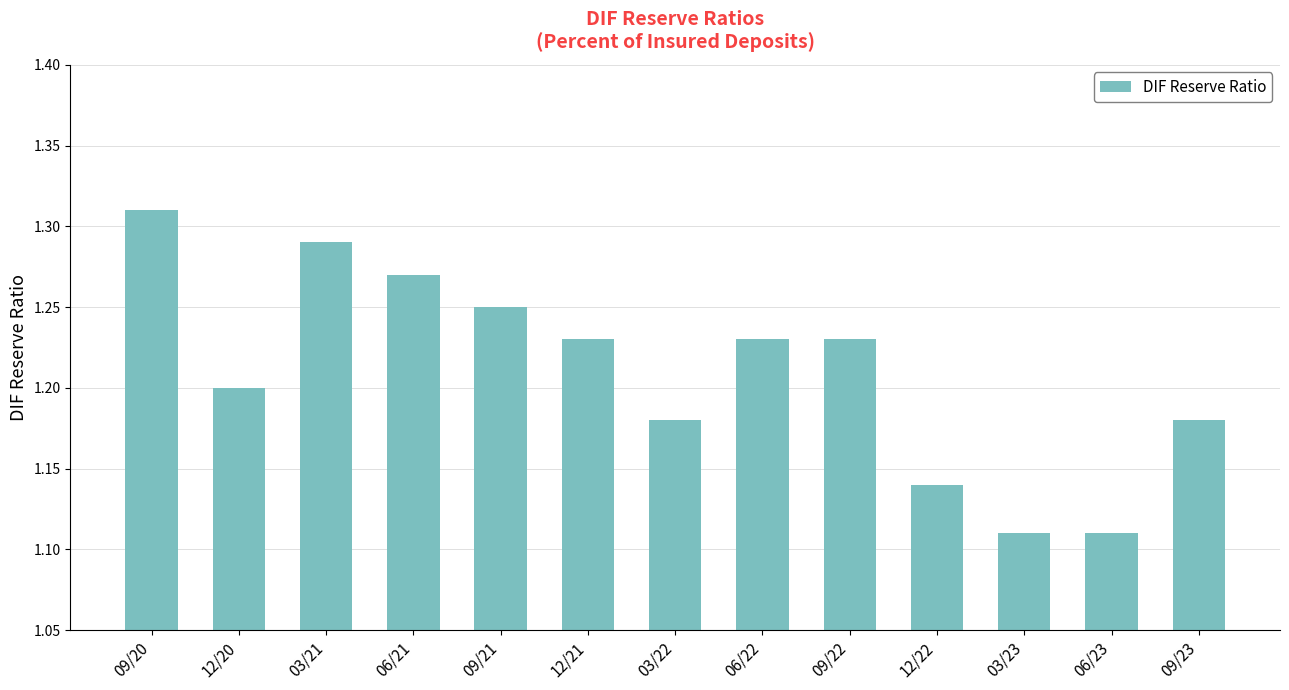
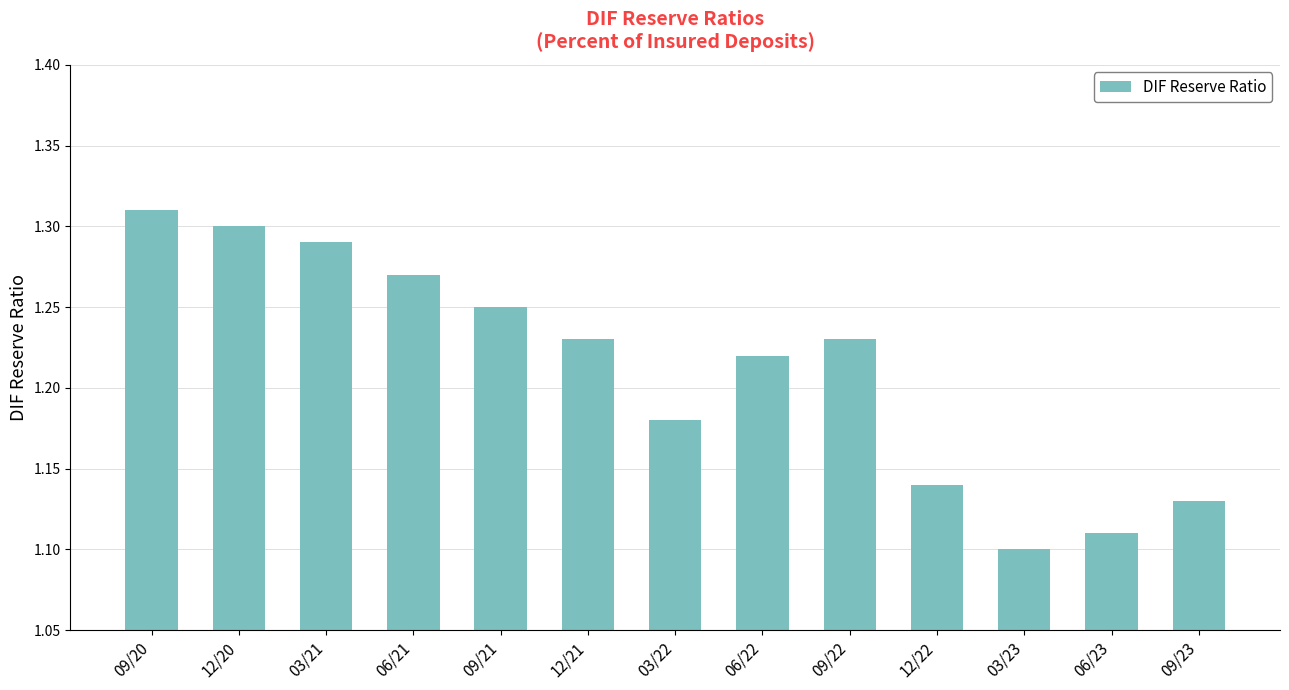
  {
    "09/20": 1.31,
-   "12/20": 1.2,
+   "12/20": 1.3,
    "03/21": 1.29,
    "06/21": 1.27,
    "09/21": 1.25,
    "12/21": 1.23,
    "03/22": 1.18,
-   "06/22": 1.23,
+   "06/22": 1.22,
    "09/22": 1.23,
    "12/22": 1.14,
-   "03/23": 1.11,
+   "03/23": 1.10,
    "06/23": 1.11,
-   "09/23": 1.18
+   "09/23": 1.13
  }
